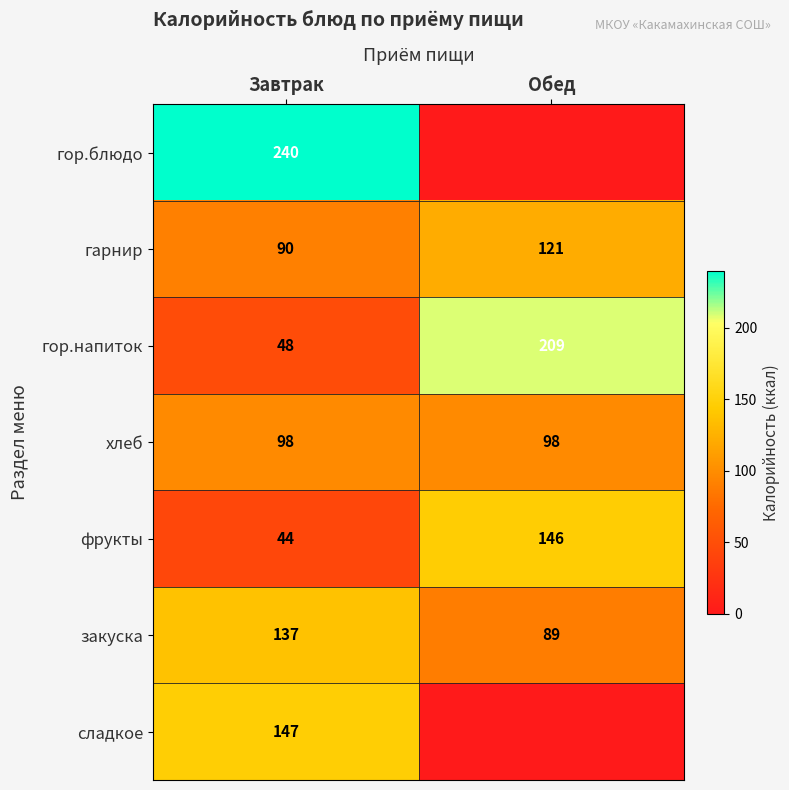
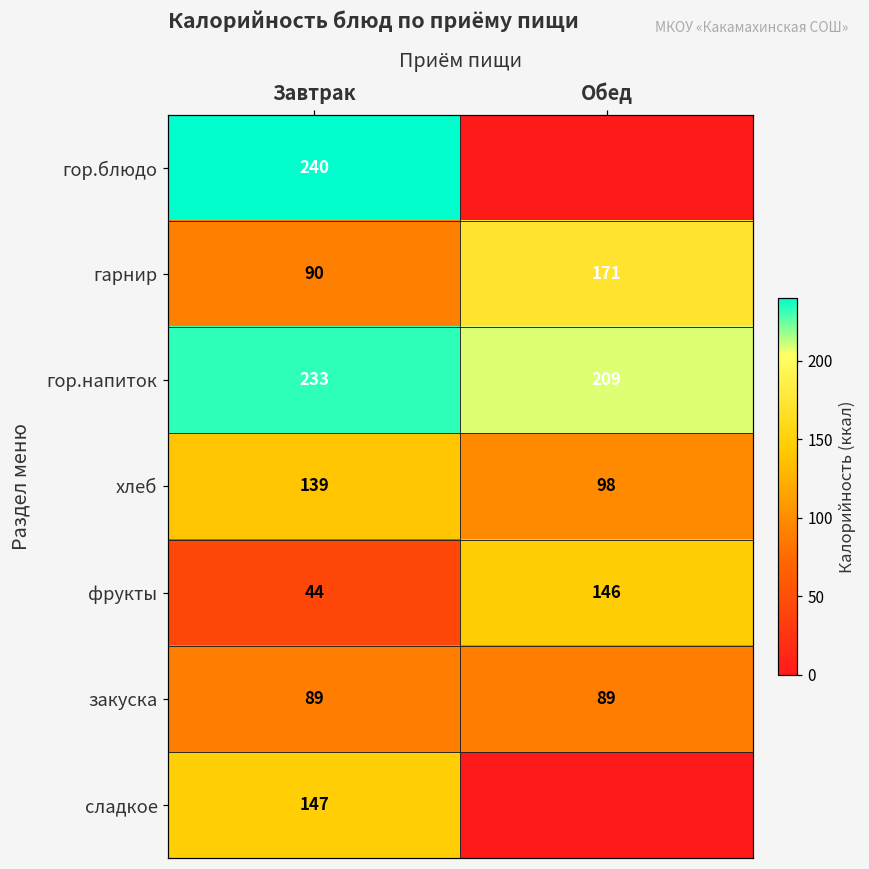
  {
    "гор.блюдо": {
      "Завтрак": 240
    },
    "гарнир": {
      "Завтрак": 90,
-     "Обед": 121
+     "Обед": 171
    },
    "гор.напиток": {
-     "Завтрак": 48,
+     "Завтрак": 233,
      "Обед": 209
    },
    "хлеб": {
-     "Завтрак": 98,
+     "Завтрак": 139,
      "Обед": 98
    },
    "фрукты": {
      "Завтрак": 44,
      "Обед": 146
    },
    "закуска": {
-     "Завтрак": 137,
+     "Завтрак": 89,
      "Обед": 89
    },
    "сладкое": {
      "Завтрак": 147
    }
  }
